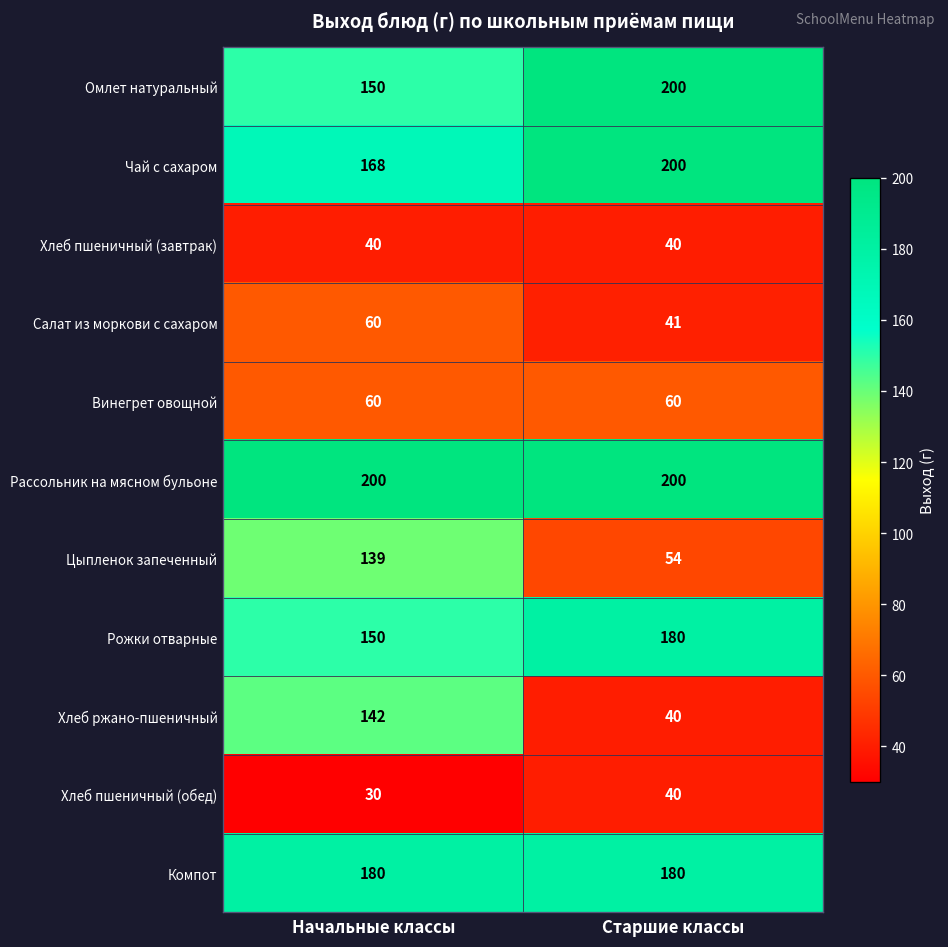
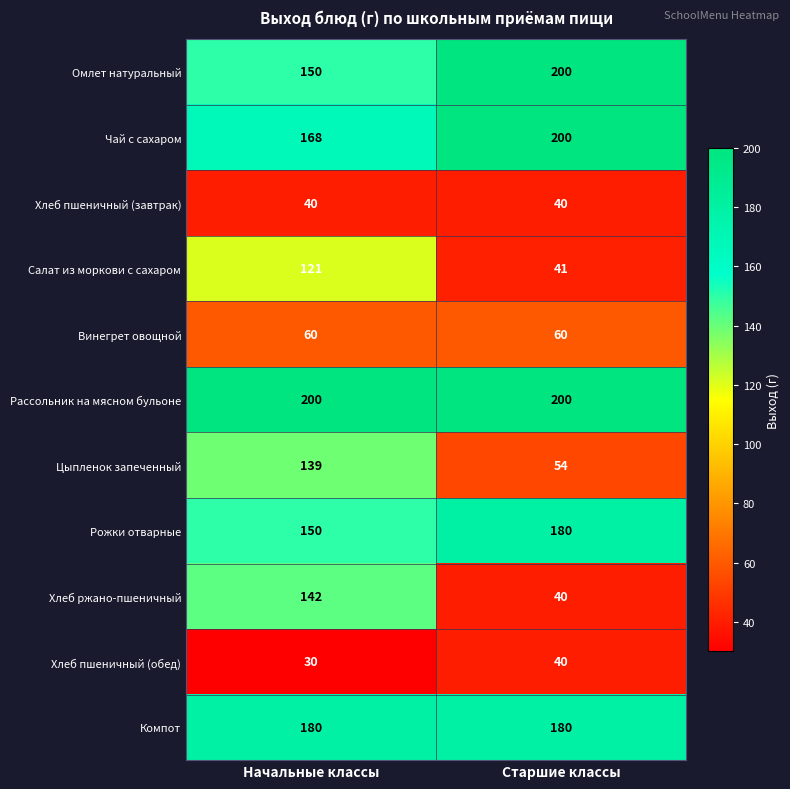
  {
    "Омлет натуральный": {
      "Начальные классы": 150,
      "Старшие классы": 200
    },
    "Чай с сахаром": {
      "Начальные классы": 168,
      "Старшие классы": 200
    },
    "Хлеб пшеничный (завтрак)": {
      "Начальные классы": 40,
      "Старшие классы": 40
    },
    "Салат из моркови с сахаром": {
-     "Начальные классы": 60,
+     "Начальные классы": 121,
      "Старшие классы": 41
    },
    "Винегрет овощной": {
      "Начальные классы": 60,
      "Старшие классы": 60
    },
    "Рассольник на мясном бульоне": {
      "Начальные классы": 200,
      "Старшие классы": 200
    },
    "Цыпленок запеченный": {
      "Начальные классы": 139,
      "Старшие классы": 54
    },
    "Рожки отварные": {
      "Начальные классы": 150,
      "Старшие классы": 180
    },
    "Хлеб ржано-пшеничный": {
      "Начальные классы": 142,
      "Старшие классы": 40
    },
    "Хлеб пшеничный (обед)": {
      "Начальные классы": 30,
      "Старшие классы": 40
    },
    "Компот": {
      "Начальные классы": 180,
      "Старшие классы": 180
    }
  }
